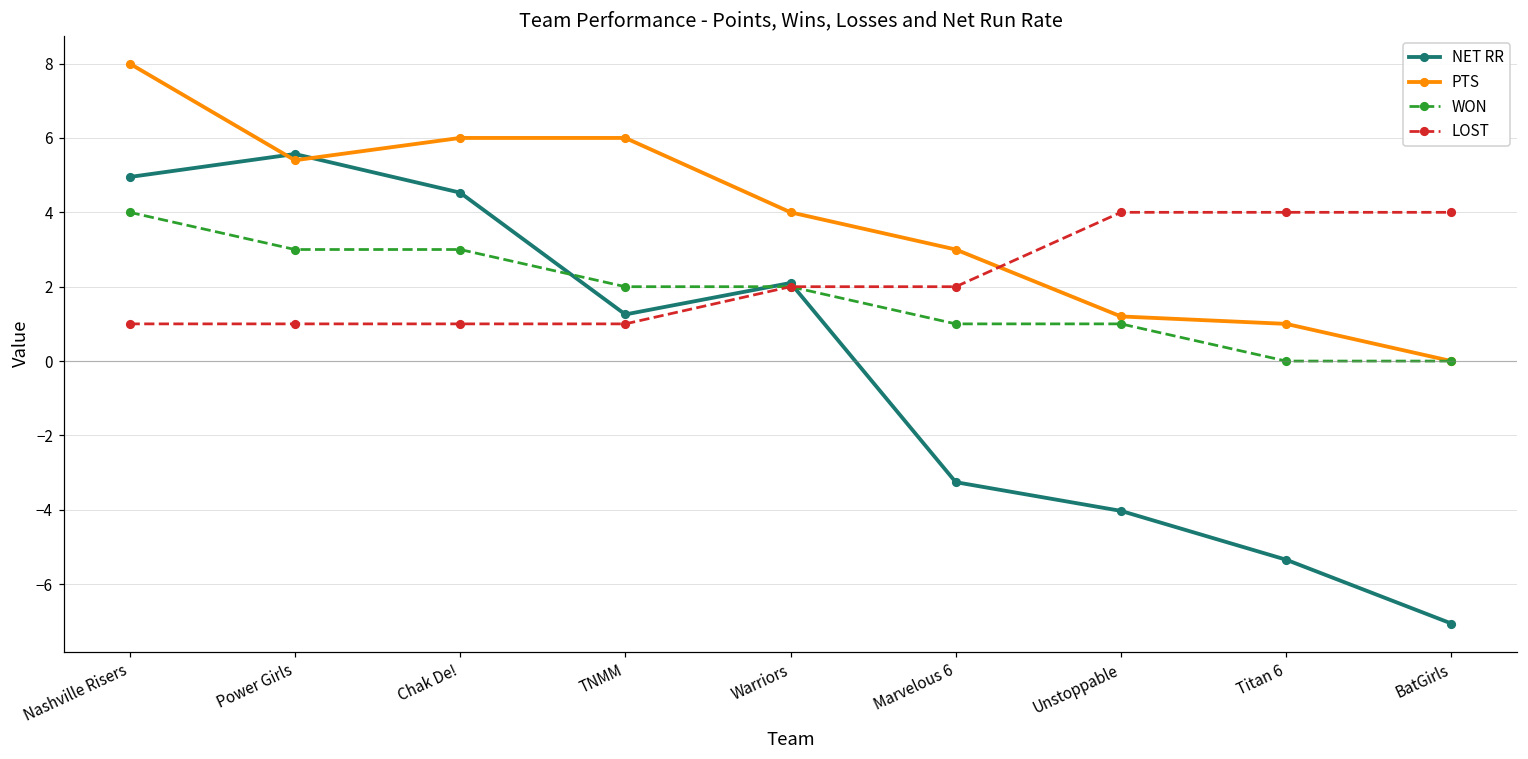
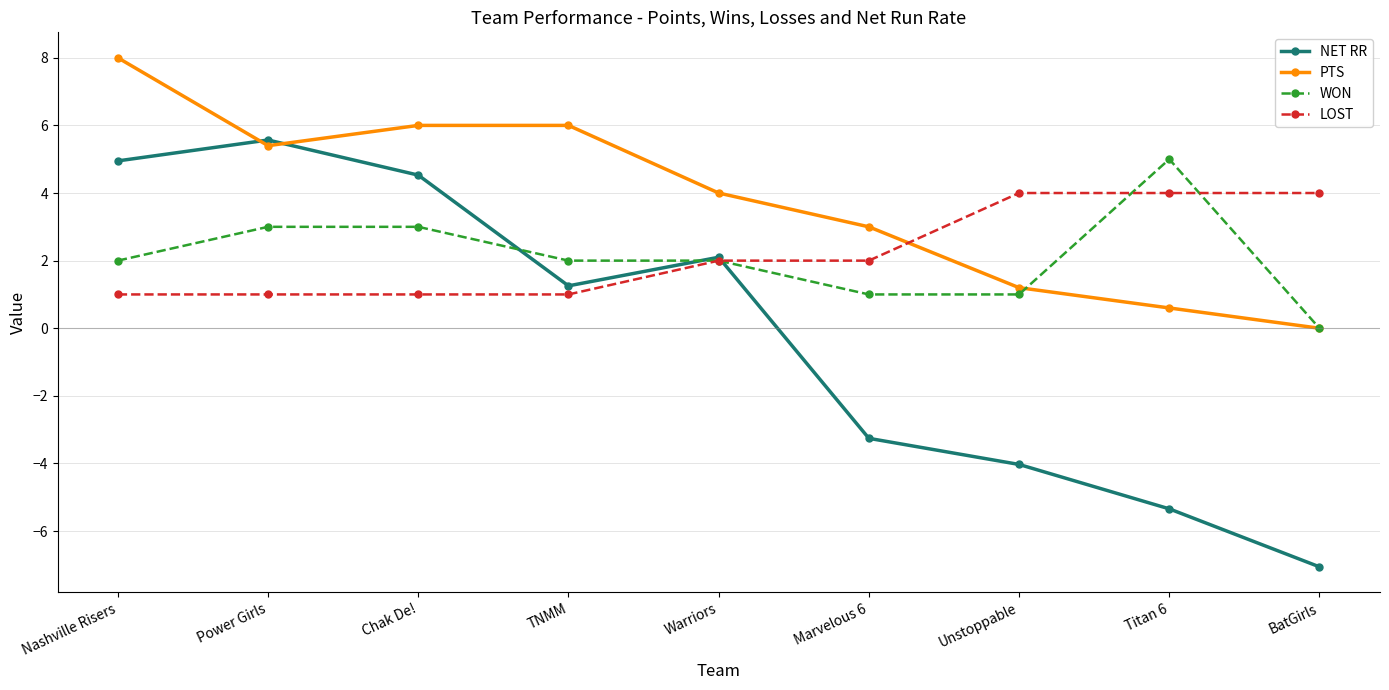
  {
    "NET RR": {
      "Nashville Risers": 5.0,
      "Power Girls": 5.6,
      "Chak De!": 4.5,
      "TNMM": 1.3,
      "Warriors": 2.1,
      "Marvelous 6": -3.3,
      "Unstoppable": -4.0,
      "Titan 6": -5.3,
      "BatGirls": -7.1
    },
    "PTS": {
      "Nashville Risers": 8.0,
      "Power Girls": 5.4,
      "Chak De!": 6.0,
      "TNMM": 6.0,
      "Warriors": 4.0,
      "Marvelous 6": 3.0,
      "Unstoppable": 1.2,
-     "Titan 6": 1.0
+     "Titan 6": 0.6
    },
    "WON": {
-     "Nashville Risers": 4,
+     "Nashville Risers": 2,
      "Power Girls": 3,
      "Chak De!": 3,
      "TNMM": 2,
      "Marvelous 6": 1,
      "Unstoppable": 1,
-     "Titan 6": 0
+     "Titan 6": 5
    },
    "LOST": {
      "Nashville Risers": 1.0,
      "Power Girls": 1.0,
      "Chak De!": 1.0,
      "TNMM": 1.0,
      "Marvelous 6": 2.0,
      "Unstoppable": 4.0,
      "Titan 6": 4.0,
      "BatGirls": 4.0
    }
  }
